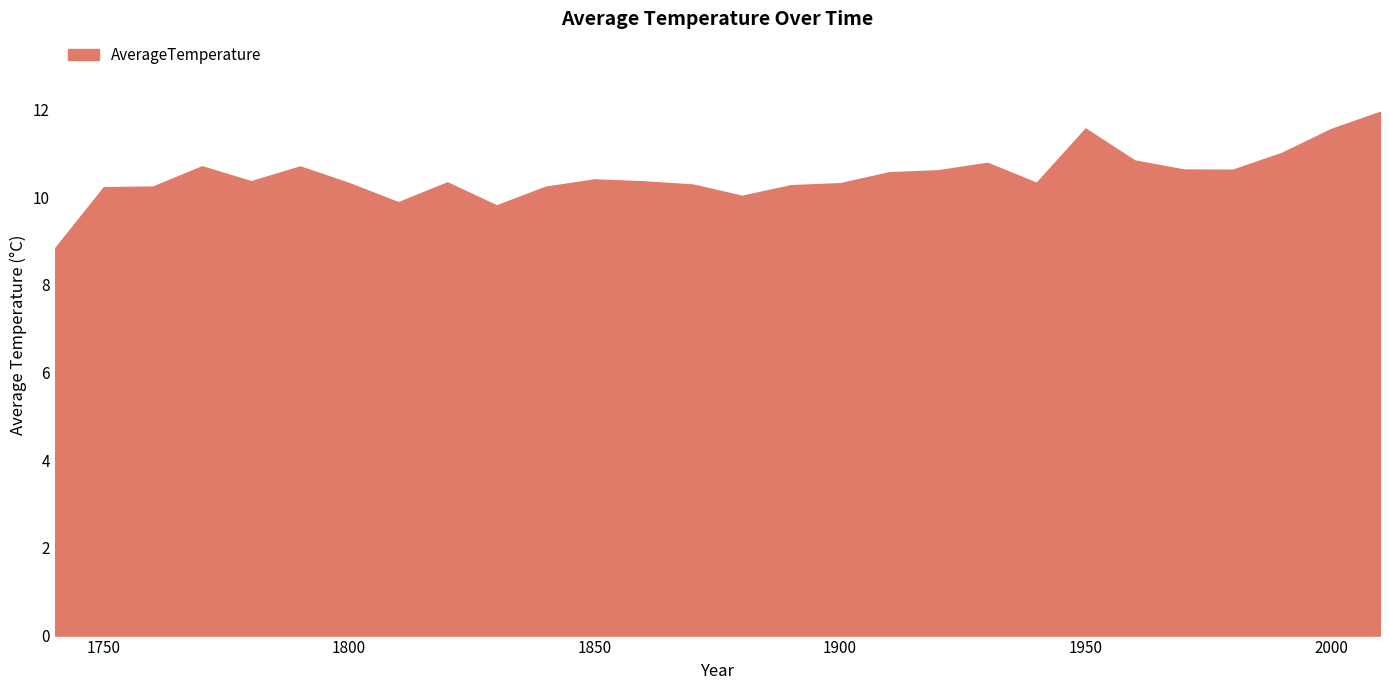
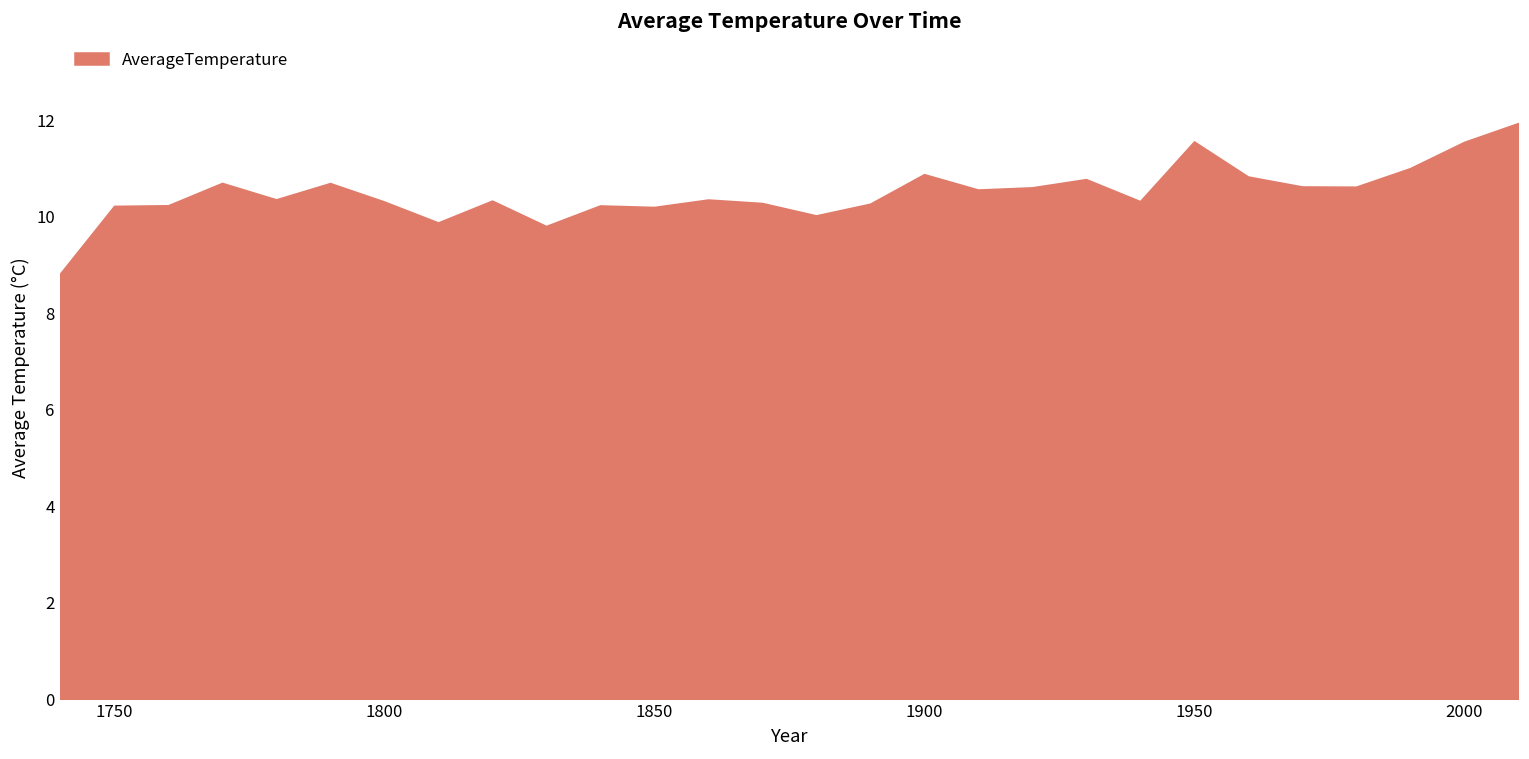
  {
    "1750": 10.2,
    "1800": 10.3,
-   "1850": 10.4,
-   "1900": 10.3,
+   "1850": 10.2,
+   "1900": 10.9,
    "1950": 11.6,
    "2000": 11.6
  }
